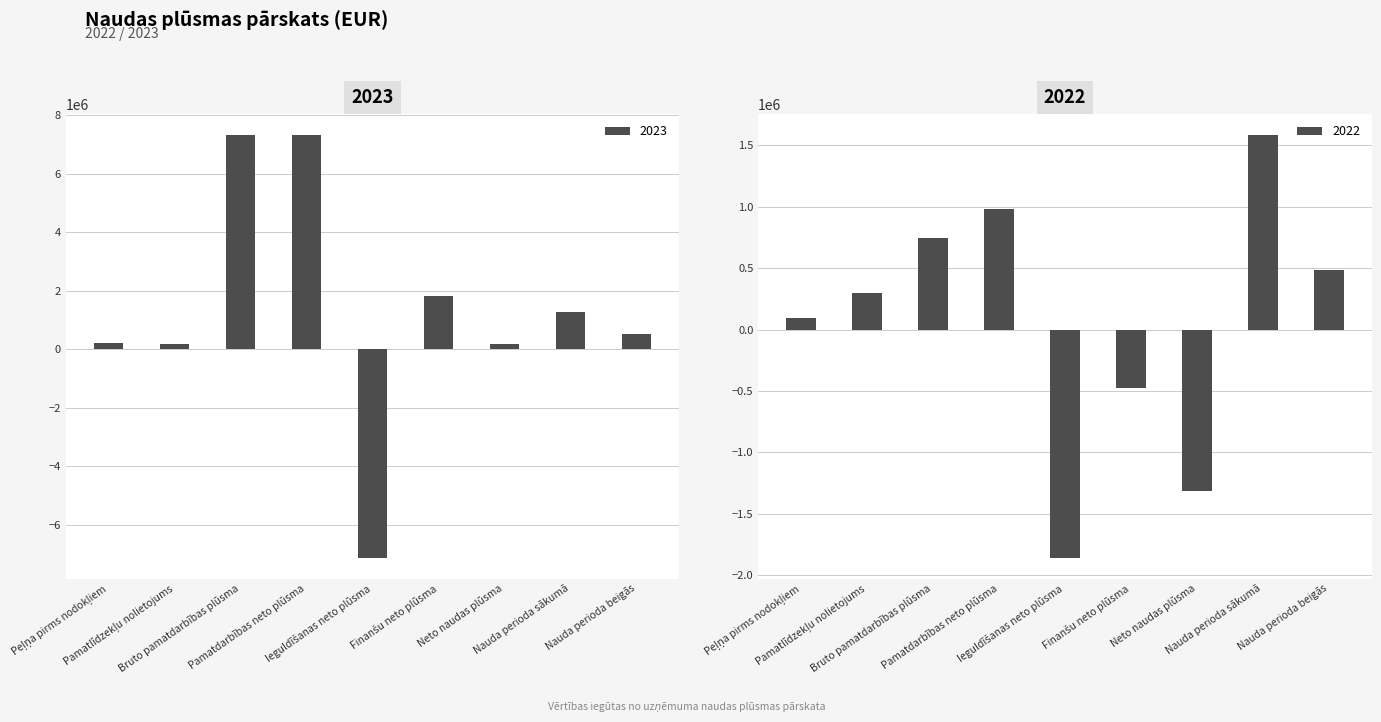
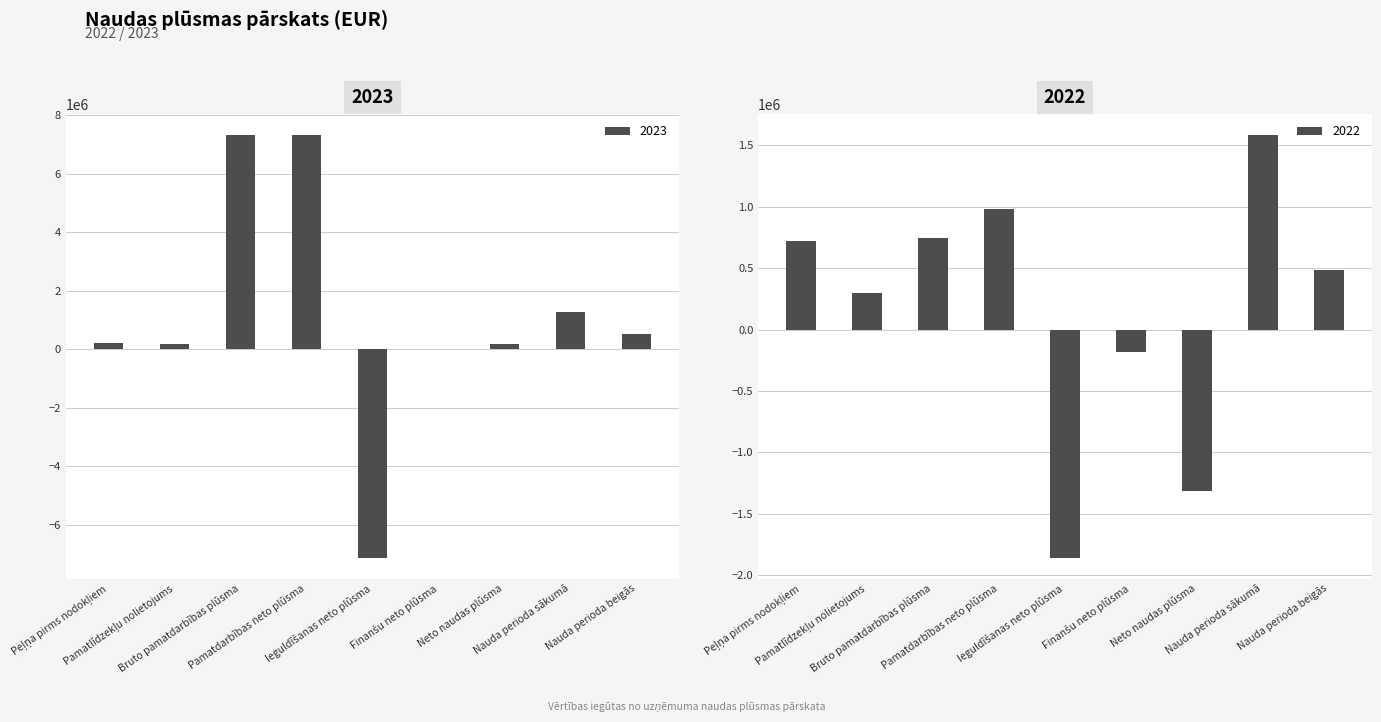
  {
    "2023": {
      "Peļņa pirms nodokļiem": 200000,
      "Pamatlīdzekļu nolietojums": 200000,
      "Bruto pamatdarbības plūsma": 7300000,
      "Pamatdarbības neto plūsma": 7300000,
      "Ieguldīšanas neto plūsma": -7100000,
-     "Finanšu neto plūsma": 1800000,
+     "Finanšu neto plūsma": 0,
      "Neto naudas plūsma": 200000,
      "Nauda perioda sākumā": 1300000,
      "Nauda perioda beigās": 500000
    },
    "2022": {
-     "Peļņa pirms nodokļiem": 100000,
+     "Peļņa pirms nodokļiem": 720000,
      "Pamatlīdzekļu nolietojums": 300000,
      "Bruto pamatdarbības plūsma": 750000,
      "Pamatdarbības neto plūsma": 980000,
      "Ieguldīšanas neto plūsma": -1850000,
-     "Finanšu neto plūsma": -470000,
+     "Finanšu neto plūsma": -180000,
      "Neto naudas plūsma": -1310000,
      "Nauda perioda sākumā": 1580000,
      "Nauda perioda beigās": 490000
    }
  }
